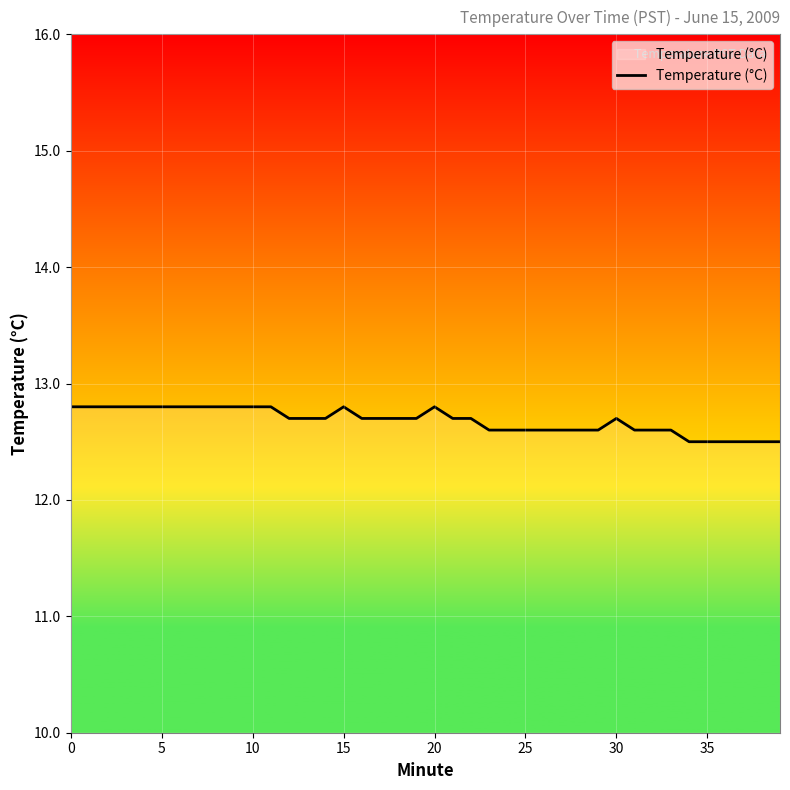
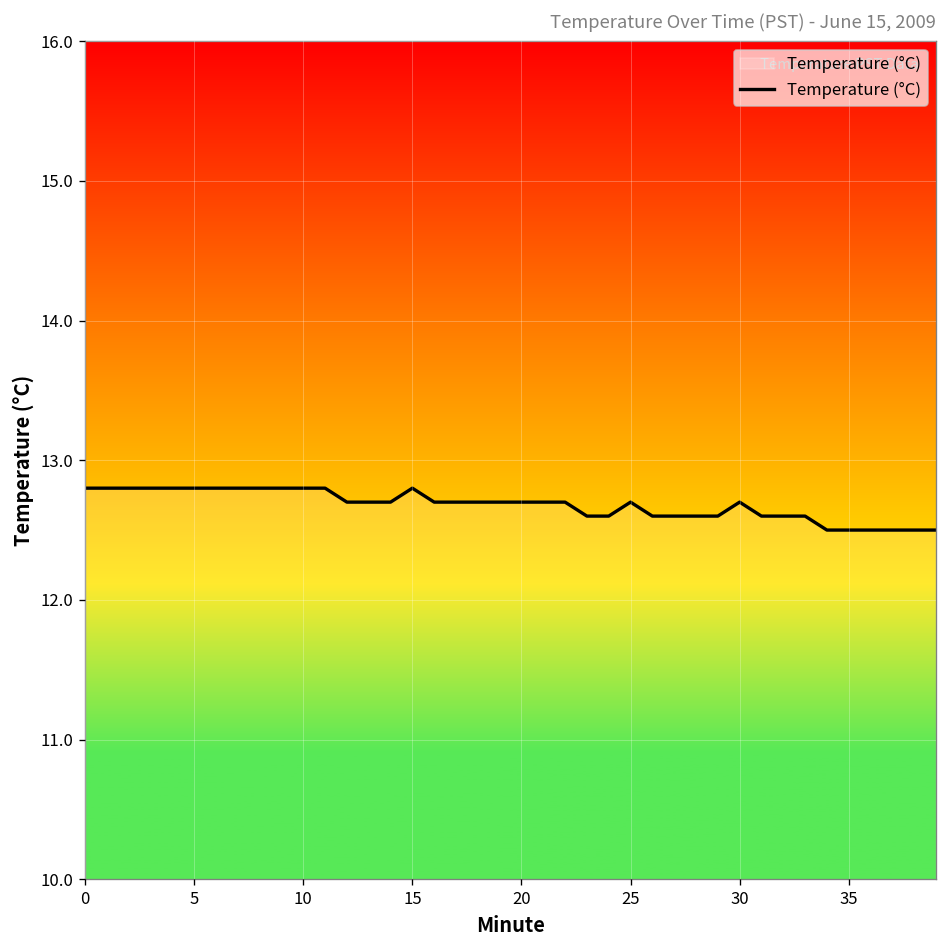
  {
    "0": 12.8,
    "5": 12.8,
    "10": 12.8,
    "15": 12.8,
-   "20": 12.8,
-   "25": 12.6,
+   "20": 12.7,
+   "25": 12.7,
    "30": 12.7,
    "35": 12.5
  }
